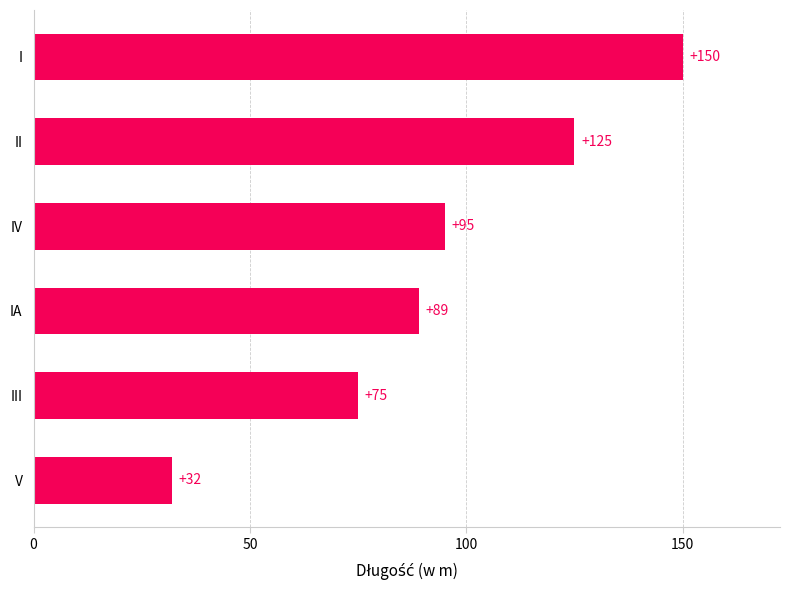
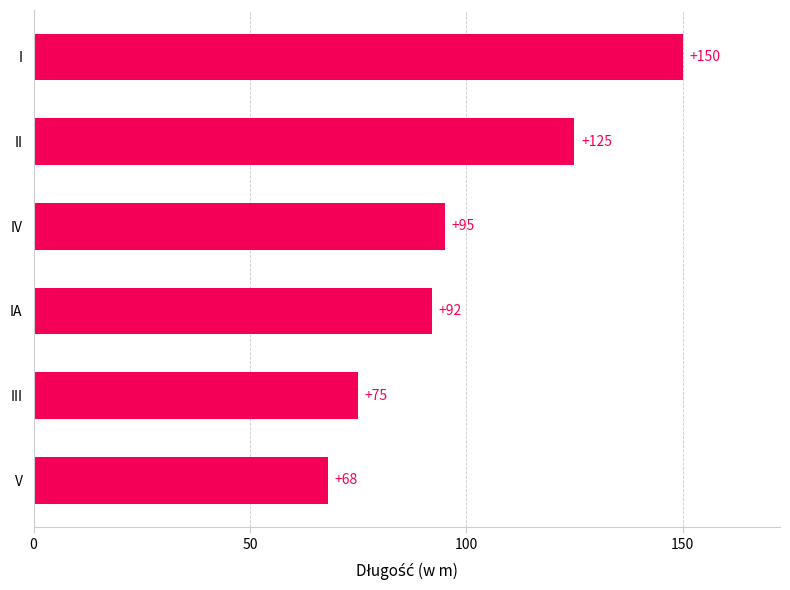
  {
    "I": "+150",
    "II": "+125",
    "IV": "+95",
-   "IA": "+89",
+   "IA": "+92",
    "III": "+75",
-   "V": "+32"
+   "V": "+68"
  }
